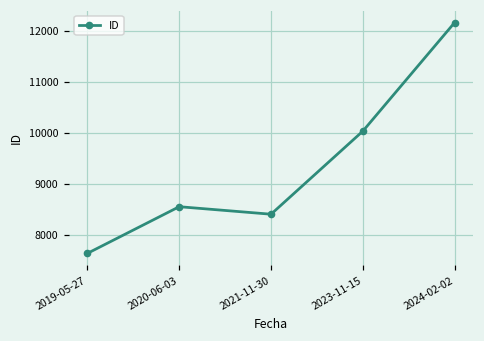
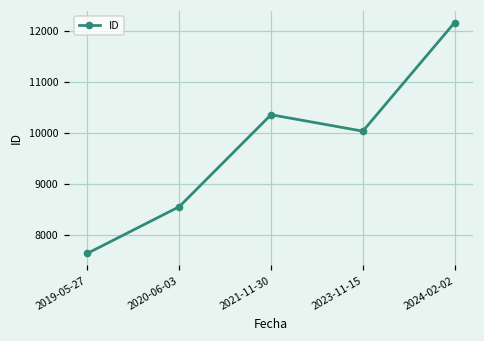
  {
    "2019-05-27": 7600,
    "2020-06-03": 8600,
-   "2021-11-30": 8400,
+   "2021-11-30": 10400,
    "2023-11-15": 10000,
    "2024-02-02": 12200
  }
